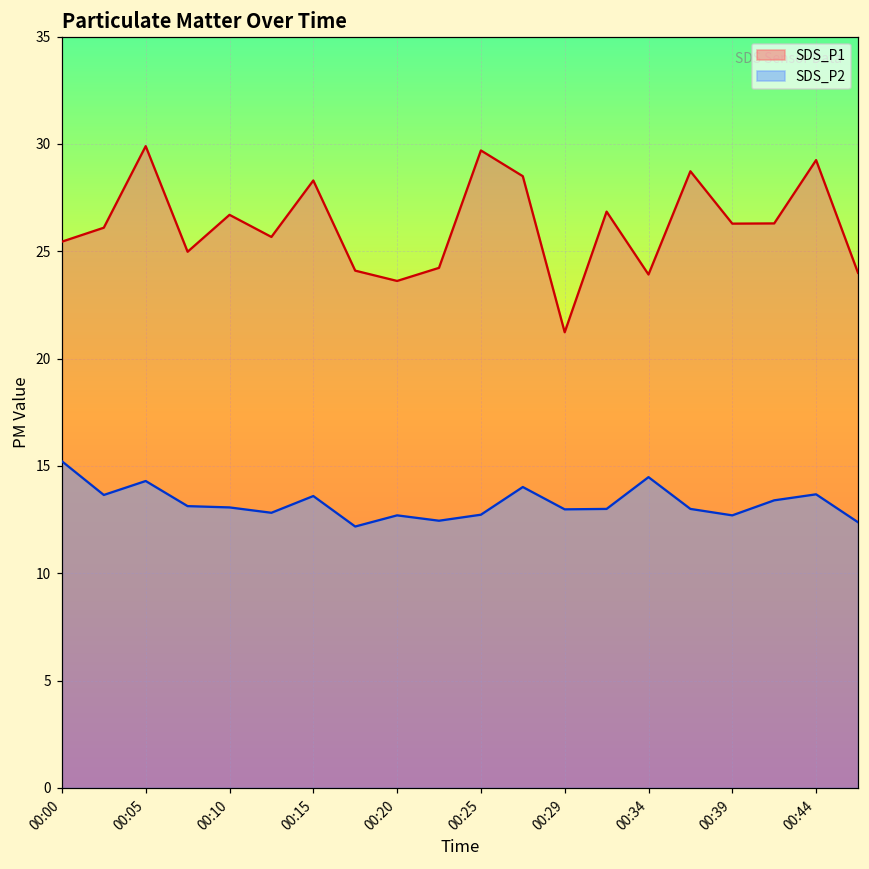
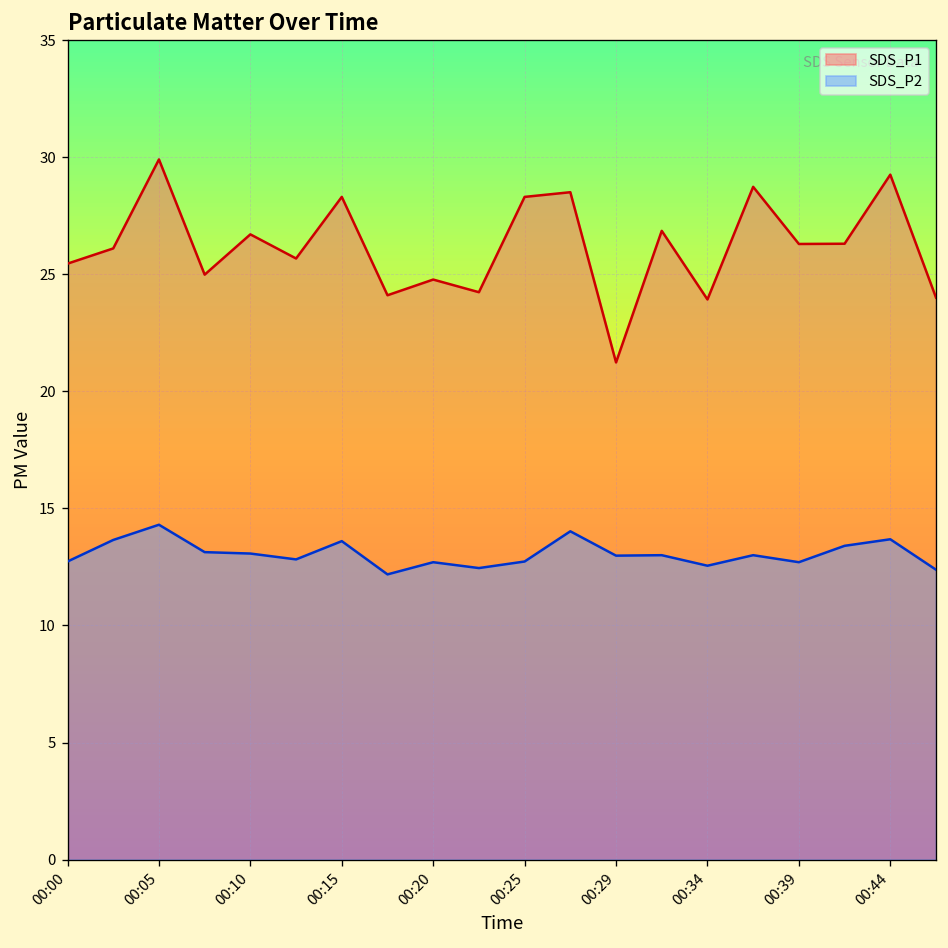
  {
    "SDS_P1": {
      "00:00": 25.5,
      "00:05": 29.9,
      "00:10": 26.7,
      "00:15": 28.3,
-     "00:20": 23.6,
-     "00:25": 29.7,
+     "00:20": 24.8,
+     "00:25": 28.3,
      "00:29": 21.2,
      "00:34": 23.9,
      "00:39": 26.3,
      "00:44": 29.3
    },
    "SDS_P2": {
-     "00:00": 15.2,
+     "00:00": 12.7,
      "00:05": 14.3,
      "00:10": 13.1,
      "00:15": 13.6,
      "00:20": 12.7,
      "00:25": 12.7,
      "00:29": 13.0,
-     "00:34": 14.5,
+     "00:34": 12.6,
      "00:39": 12.7,
      "00:44": 13.7
    }
  }
